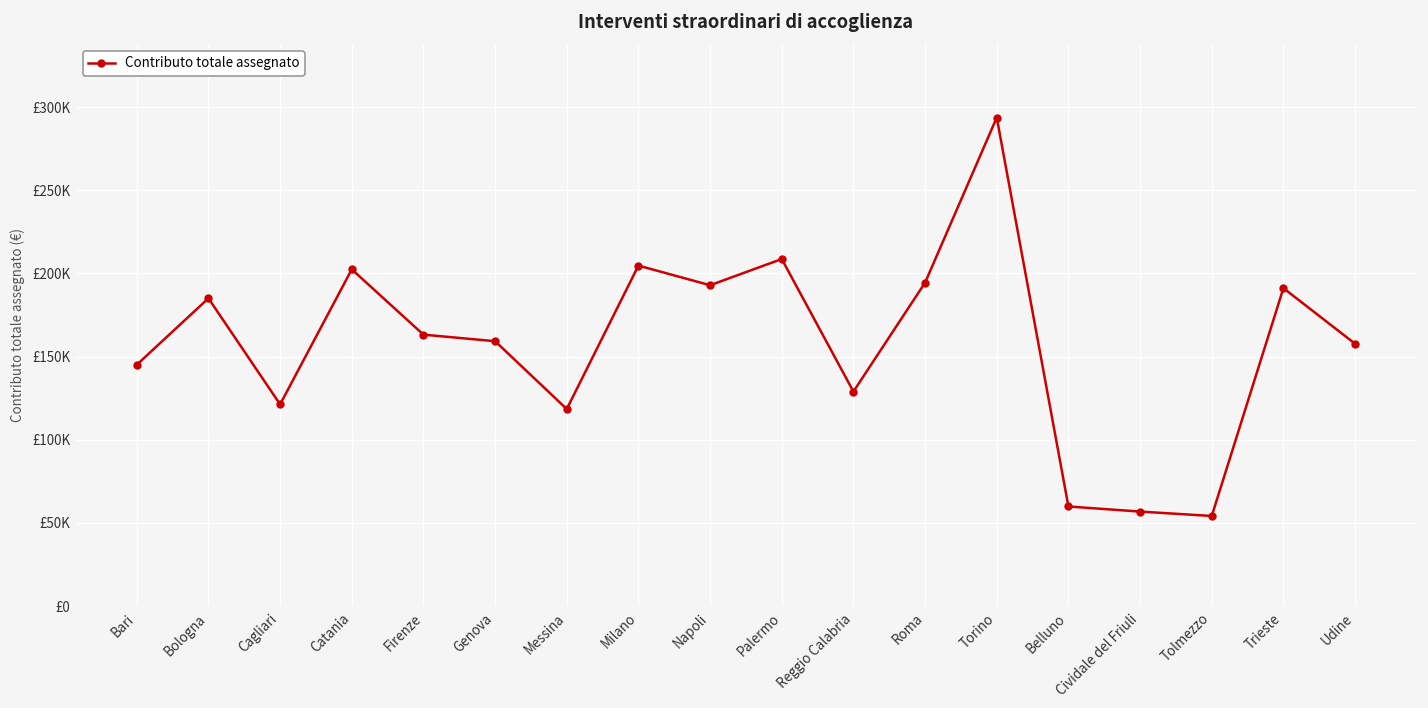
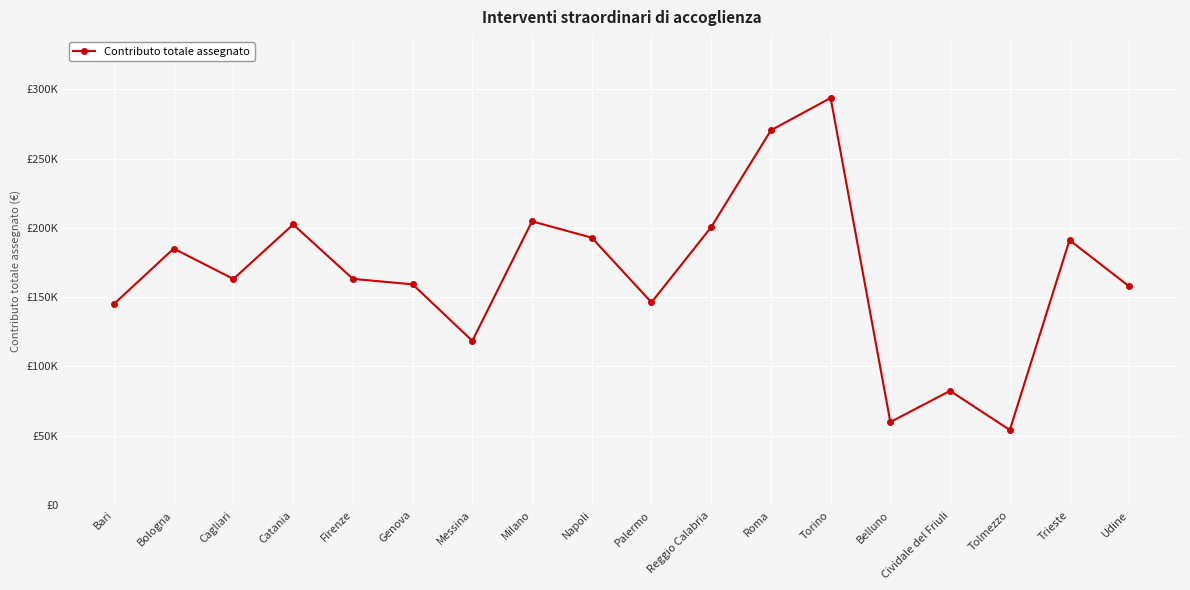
  {
    "Bari": "£145000",
    "Bologna": "£185000",
-   "Cagliari": "£121000",
+   "Cagliari": "£163000",
    "Catania": "£202000",
    "Firenze": "£163000",
    "Genova": "£159000",
    "Messina": "£118000",
    "Milano": "£205000",
    "Napoli": "£193000",
-   "Palermo": "£209000",
-   "Reggio Calabria": "£129000",
-   "Roma": "£194000",
+   "Palermo": "£146000",
+   "Reggio Calabria": "£201000",
+   "Roma": "£270000",
    "Torino": "£294000",
    "Belluno": "£60000",
-   "Cividale del Friuli": "£57000",
+   "Cividale del Friuli": "£82000",
    "Tolmezzo": "£54000",
    "Trieste": "£191000",
    "Udine": "£158000"
  }
